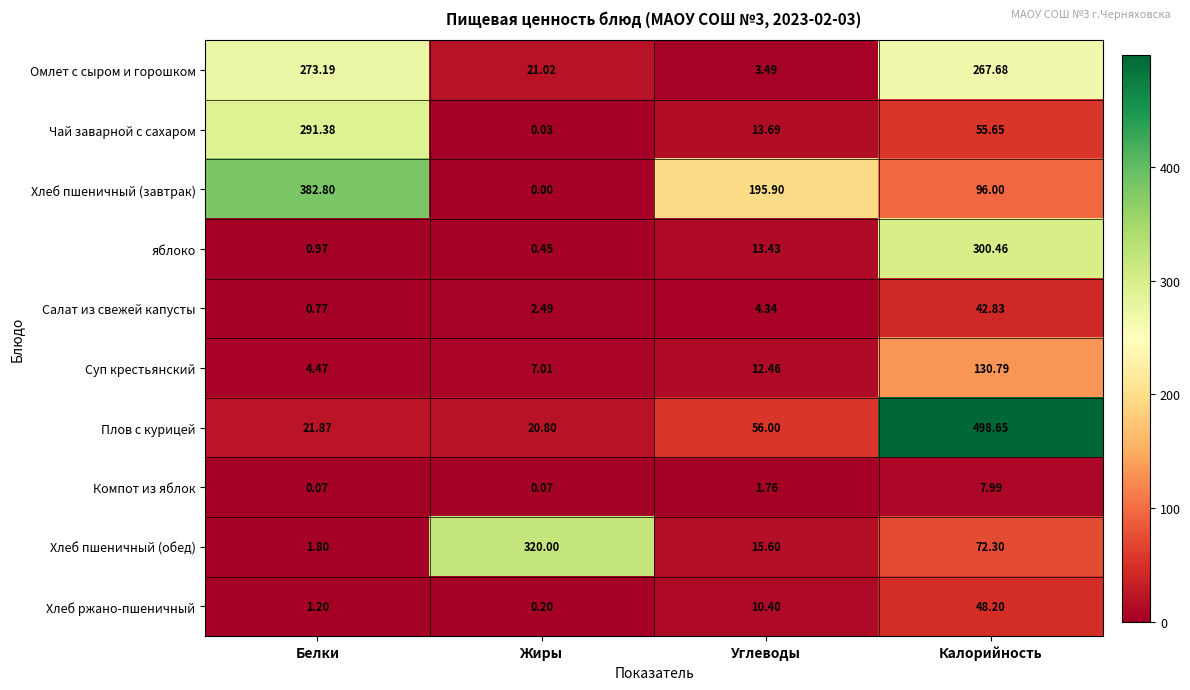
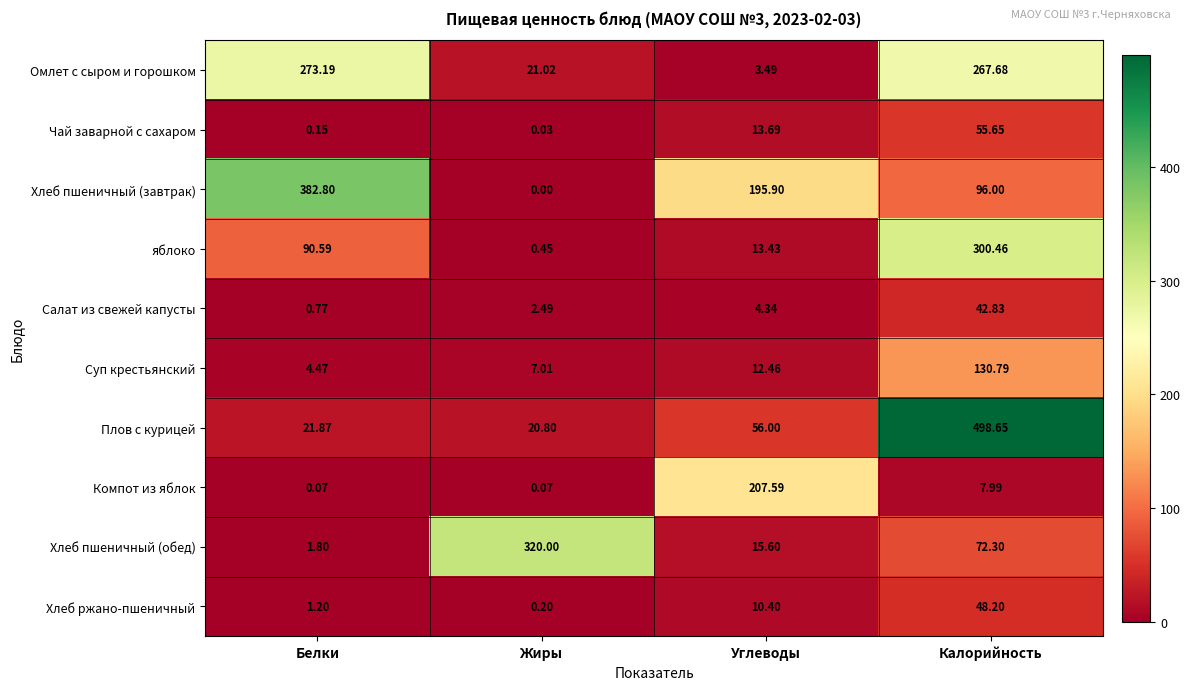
  {
    "Омлет с сыром и горошком": {
      "Белки": 273.19,
      "Жиры": 21.02,
      "Углеводы": 3.49,
      "Калорийность": 267.68
    },
    "Чай заварной с сахаром": {
-     "Белки": 291.38,
+     "Белки": 0.15,
      "Жиры": 0.03,
      "Углеводы": 13.69,
      "Калорийность": 55.65
    },
    "Хлеб пшеничный (завтрак)": {
      "Белки": 382.80,
      "Жиры": 0.00,
      "Углеводы": 195.90,
      "Калорийность": 96.00
    },
    "яблоко": {
-     "Белки": 0.97,
+     "Белки": 90.59,
      "Жиры": 0.45,
      "Углеводы": 13.43,
      "Калорийность": 300.46
    },
    "Салат из свежей капусты": {
      "Белки": 0.77,
      "Жиры": 2.49,
      "Углеводы": 4.34,
      "Калорийность": 42.83
    },
    "Суп крестьянский": {
      "Белки": 4.47,
      "Жиры": 7.01,
      "Углеводы": 12.46,
      "Калорийность": 130.79
    },
    "Плов с курицей": {
      "Белки": 21.87,
      "Жиры": 20.80,
      "Углеводы": 56.00,
      "Калорийность": 498.65
    },
    "Компот из яблок": {
      "Белки": 0.07,
      "Жиры": 0.07,
-     "Углеводы": 1.76,
+     "Углеводы": 207.59,
      "Калорийность": 7.99
    },
    "Хлеб пшеничный (обед)": {
      "Белки": 1.80,
      "Жиры": 320.00,
      "Углеводы": 15.60,
      "Калорийность": 72.30
    },
    "Хлеб ржано-пшеничный": {
      "Белки": 1.20,
      "Жиры": 0.20,
      "Углеводы": 10.40,
      "Калорийность": 48.20
    }
  }
